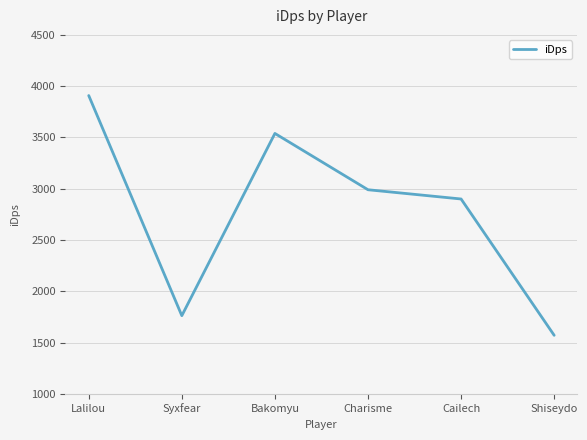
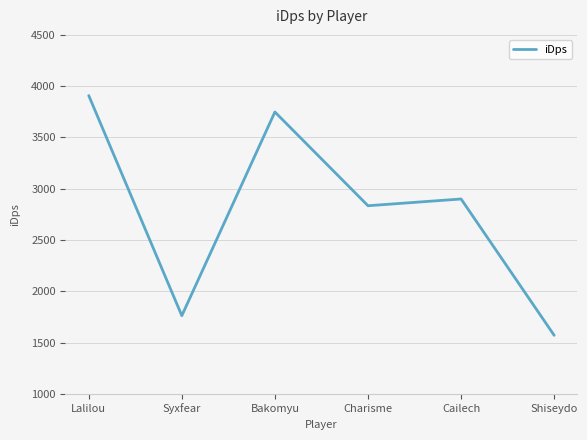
  {
    "Lalilou": 3910,
    "Syxfear": 1760,
-   "Bakomyu": 3540,
-   "Charisme": 2990,
+   "Bakomyu": 3750,
+   "Charisme": 2830,
    "Cailech": 2900,
    "Shiseydo": 1570
  }
